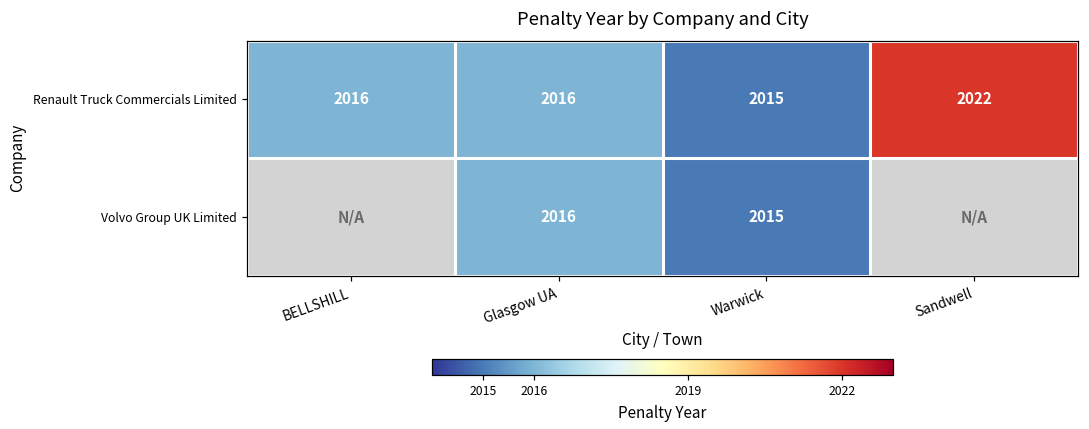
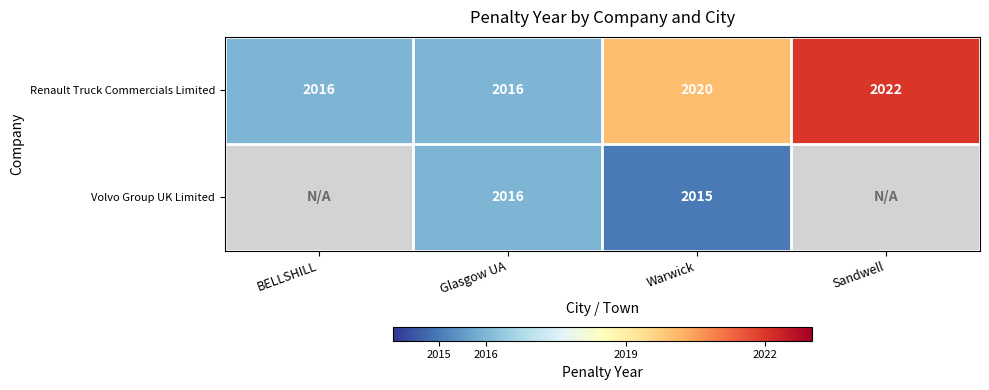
  {
    "Renault Truck Commercials Limited": {
      "BELLSHILL": 2016,
      "Glasgow UA": 2016,
-     "Warwick": 2015,
+     "Warwick": 2020,
      "Sandwell": 2022
    },
    "Volvo Group UK Limited": {
      "Glasgow UA": 2016,
      "Warwick": 2015
    }
  }
